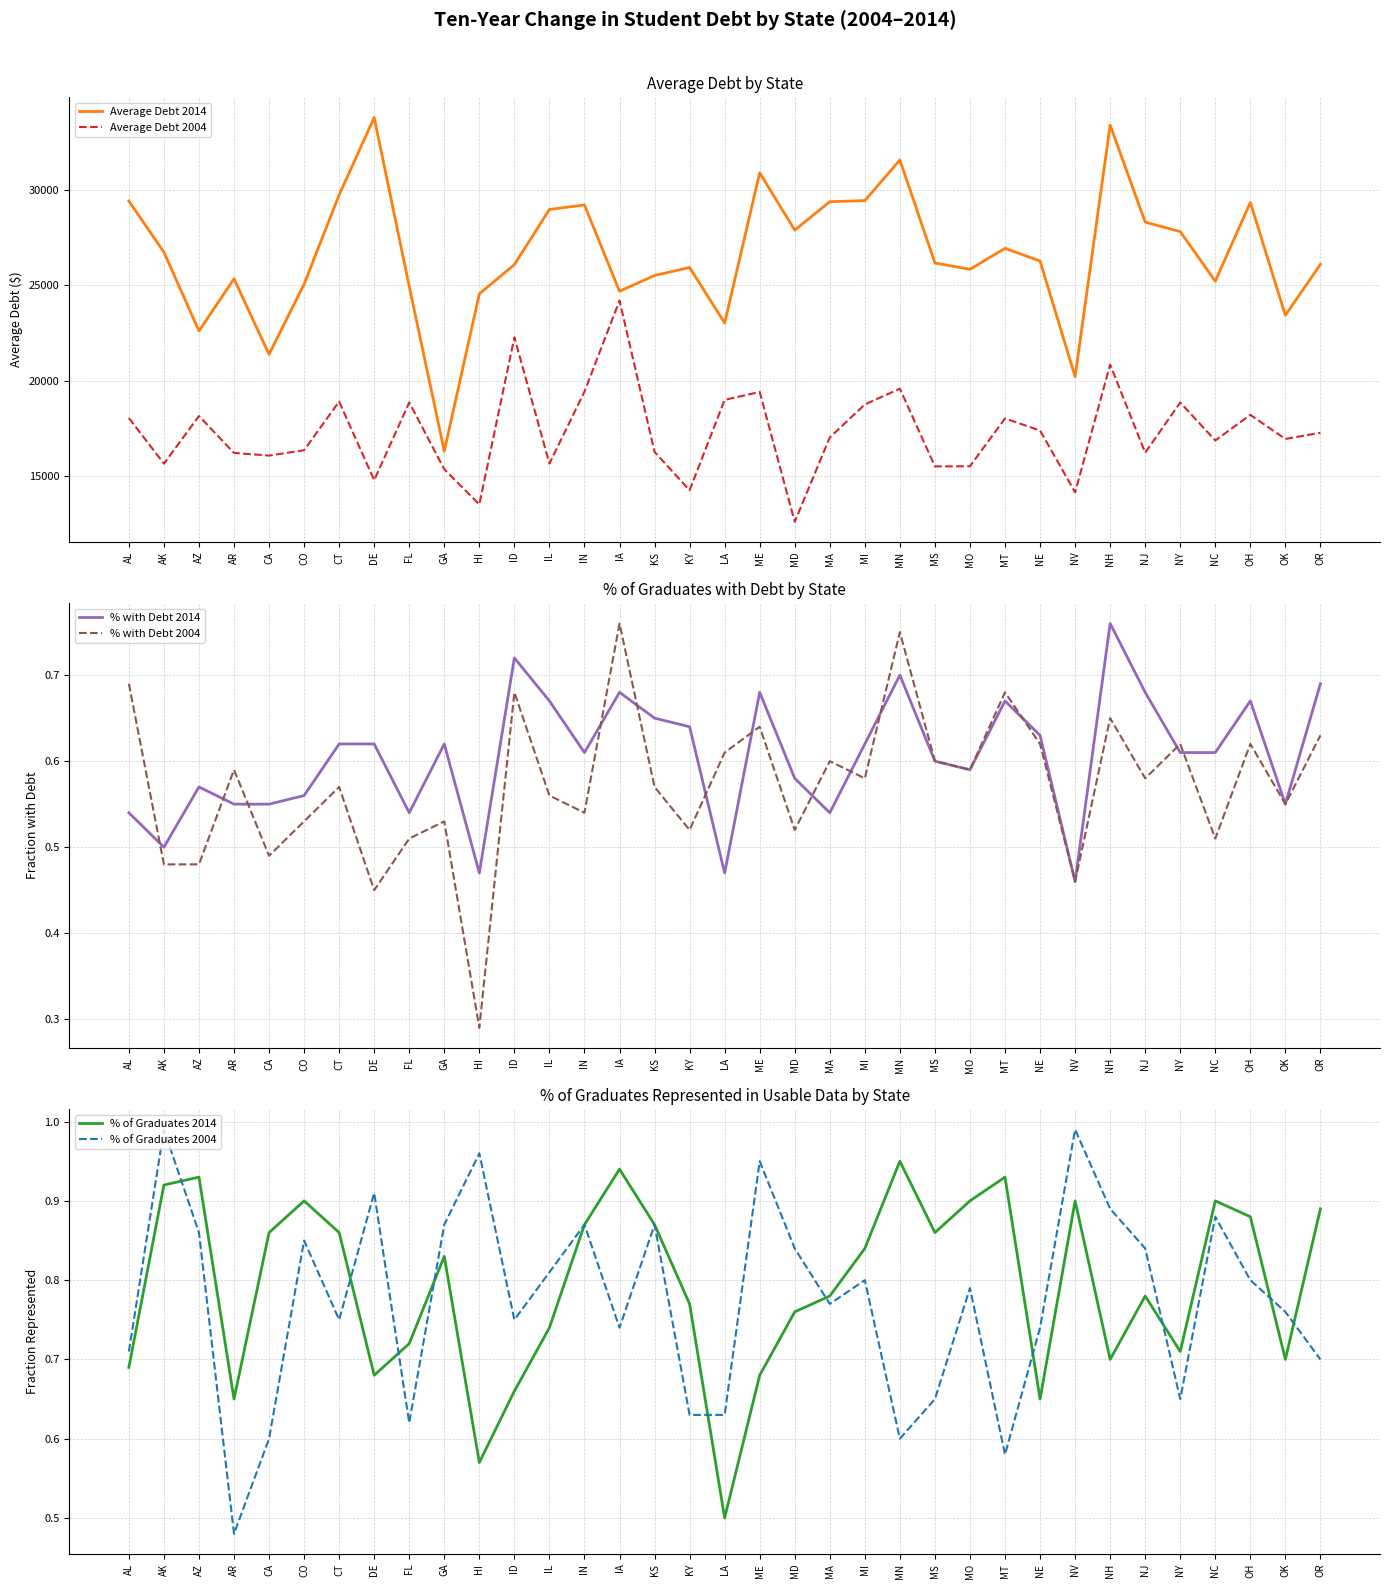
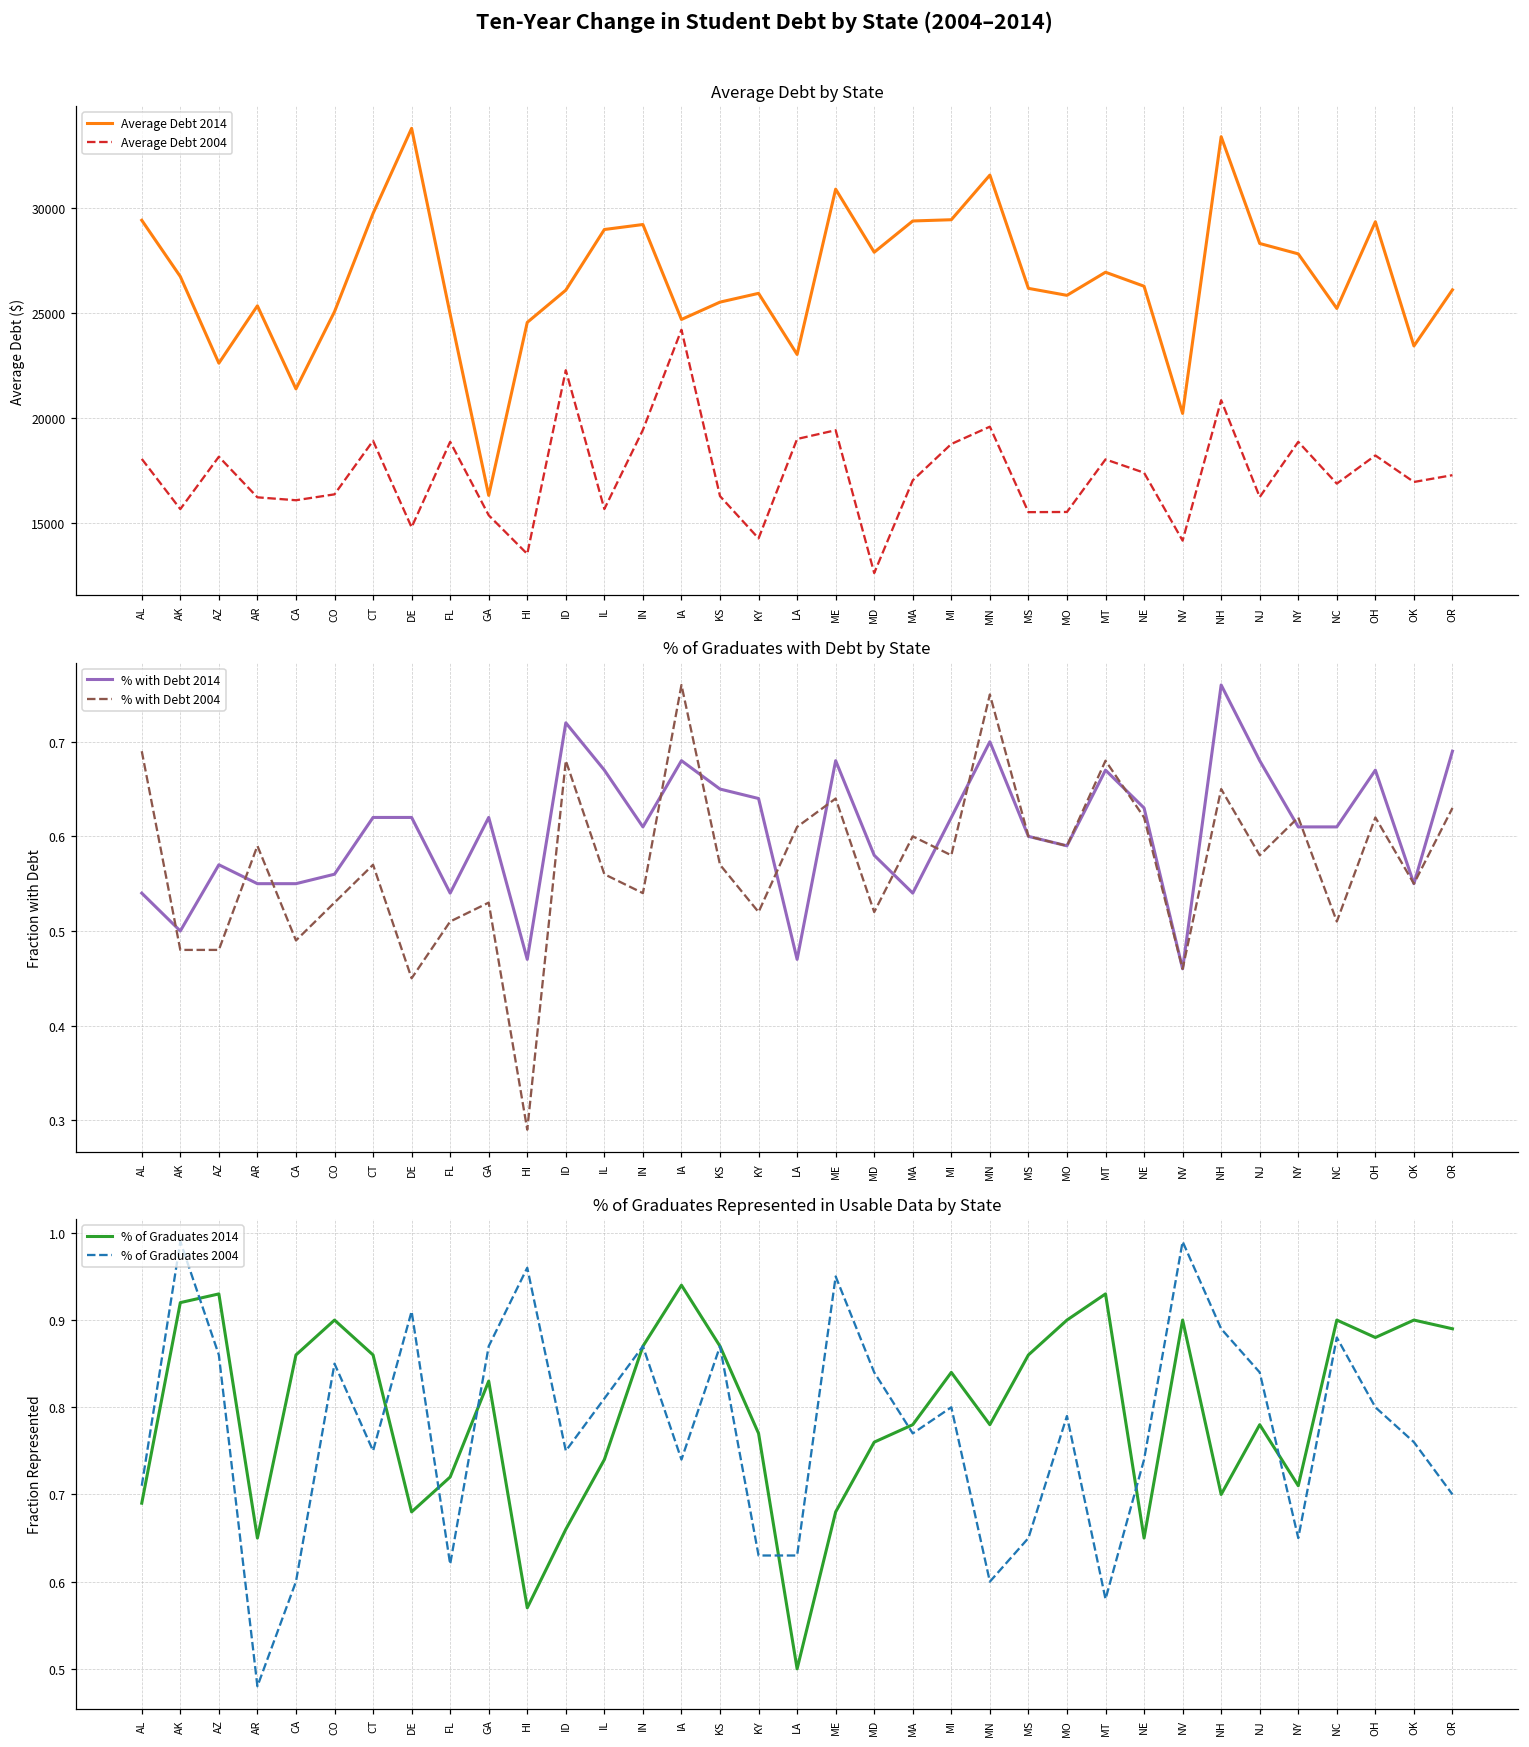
  {
    "Average Debt by State": {
      "Average Debt 2014": {
        "AL": 29400,
        "AK": 26700,
        "AZ": 22600,
        "AR": 25300,
        "CA": 21400,
        "CO": 25100,
        "CT": 29800,
        "DE": 33800,
        "FL": 24900,
        "GA": 16300,
        "HI": 24600,
        "ID": 26100,
        "IL": 29000,
        "IN": 29200,
        "IA": 24700,
        "KS": 25500,
        "KY": 25900,
        "LA": 23000,
        "ME": 30900,
        "MD": 27900,
        "MA": 29400,
        "MI": 29500,
        "MN": 31600,
        "MS": 26200,
        "MO": 25800,
        "MT": 26900,
        "NE": 26300,
        "NV": 20200,
        "NH": 33400,
        "NJ": 28300,
        "NY": 27800,
        "NC": 25200,
        "OH": 29400,
        "OK": 23400,
        "OR": 26100
      },
      "Average Debt 2004": {
        "AL": 18000,
        "AK": 15600,
        "AZ": 18100,
        "AR": 16200,
        "CA": 16100,
        "CO": 16400,
        "CT": 18900,
        "DE": 14800,
        "FL": 18900,
        "GA": 15400,
        "HI": 13500,
        "ID": 22300,
        "IL": 15700,
        "IN": 19400,
        "IA": 24200,
        "KS": 16300,
        "KY": 14300,
        "LA": 19000,
        "ME": 19400,
        "MD": 12600,
        "MA": 17000,
        "MI": 18800,
        "MN": 19600,
        "MS": 15500,
        "MO": 15500,
        "MT": 18000,
        "NE": 17400,
        "NV": 14100,
        "NH": 20800,
        "NJ": 16200,
        "NY": 18900,
        "NC": 16900,
        "OH": 18200,
        "OK": 16900,
        "OR": 17300
      }
    },
    "% of Graduates with Debt by State": {
      "% with Debt 2014": {
        "AL": 0.54,
        "AK": 0.50,
        "AZ": 0.57,
        "AR": 0.55,
        "CA": 0.55,
        "CO": 0.56,
        "CT": 0.62,
        "DE": 0.62,
        "FL": 0.54,
        "GA": 0.62,
        "HI": 0.47,
        "ID": 0.72,
        "IL": 0.67,
        "IN": 0.61,
        "IA": 0.68,
        "KS": 0.65,
        "KY": 0.64,
        "LA": 0.47,
        "ME": 0.68,
        "MD": 0.58,
        "MA": 0.54,
        "MI": 0.62,
        "MN": 0.70,
        "MT": 0.67,
        "NE": 0.63,
        "NH": 0.76,
        "NJ": 0.68,
        "NY": 0.61,
        "NC": 0.61,
        "OH": 0.67,
        "OR": 0.69
      },
      "% with Debt 2004": {
        "AL": 0.69,
        "AK": 0.48,
        "AZ": 0.48,
        "AR": 0.59,
        "CA": 0.49,
        "CO": 0.53,
        "CT": 0.57,
        "DE": 0.45,
        "FL": 0.51,
        "GA": 0.53,
        "HI": 0.29,
        "ID": 0.68,
        "IL": 0.56,
        "IN": 0.54,
        "IA": 0.76,
        "KS": 0.57,
        "KY": 0.52,
        "LA": 0.61,
        "ME": 0.64,
        "MD": 0.52,
        "MA": 0.60,
        "MI": 0.58,
        "MN": 0.75,
        "MT": 0.68,
        "NE": 0.62,
        "NH": 0.65,
        "NJ": 0.58,
        "NY": 0.62,
        "NC": 0.51,
        "OH": 0.62,
        "OR": 0.63
      }
    },
    "% of Graduates Represented in Usable Data by State": {
      "% of Graduates 2014": {
        "AL": 0.69,
        "AK": 0.92,
        "AZ": 0.93,
        "AR": 0.65,
        "CA": 0.86,
        "CO": 0.90,
        "CT": 0.86,
        "DE": 0.68,
        "FL": 0.72,
        "GA": 0.83,
        "HI": 0.57,
        "ID": 0.66,
        "IL": 0.74,
        "IA": 0.94,
        "KY": 0.77,
        "LA": 0.50,
        "ME": 0.68,
        "MD": 0.76,
        "MA": 0.78,
        "MI": 0.84,
-       "MN": 0.95,
+       "MN": 0.78,
        "MS": 0.86,
        "MO": 0.90,
        "MT": 0.93,
        "NE": 0.65,
        "NV": 0.90,
        "NH": 0.70,
        "NJ": 0.78,
        "NY": 0.71,
        "NC": 0.90,
        "OH": 0.88,
-       "OK": 0.7,
+       "OK": 0.9,
        "OR": 0.89
      },
      "% of Graduates 2004": {
        "AL": 0.71,
        "AZ": 0.86,
        "AR": 0.48,
        "CA": 0.60,
        "CO": 0.85,
        "CT": 0.75,
        "DE": 0.91,
        "FL": 0.62,
        "GA": 0.87,
        "HI": 0.96,
        "ID": 0.75,
        "IL": 0.81,
        "IA": 0.74,
        "KY": 0.63,
        "LA": 0.63,
        "ME": 0.95,
        "MD": 0.84,
        "MA": 0.77,
        "MI": 0.80,
        "MN": 0.60,
        "MS": 0.65,
        "MO": 0.79,
        "MT": 0.58,
        "NE": 0.74,
        "NV": 0.99,
        "NH": 0.89,
        "NJ": 0.84,
        "NY": 0.65,
        "NC": 0.88,
        "OH": 0.80,
        "OK": 0.76,
        "OR": 0.70
      }
    }
  }
